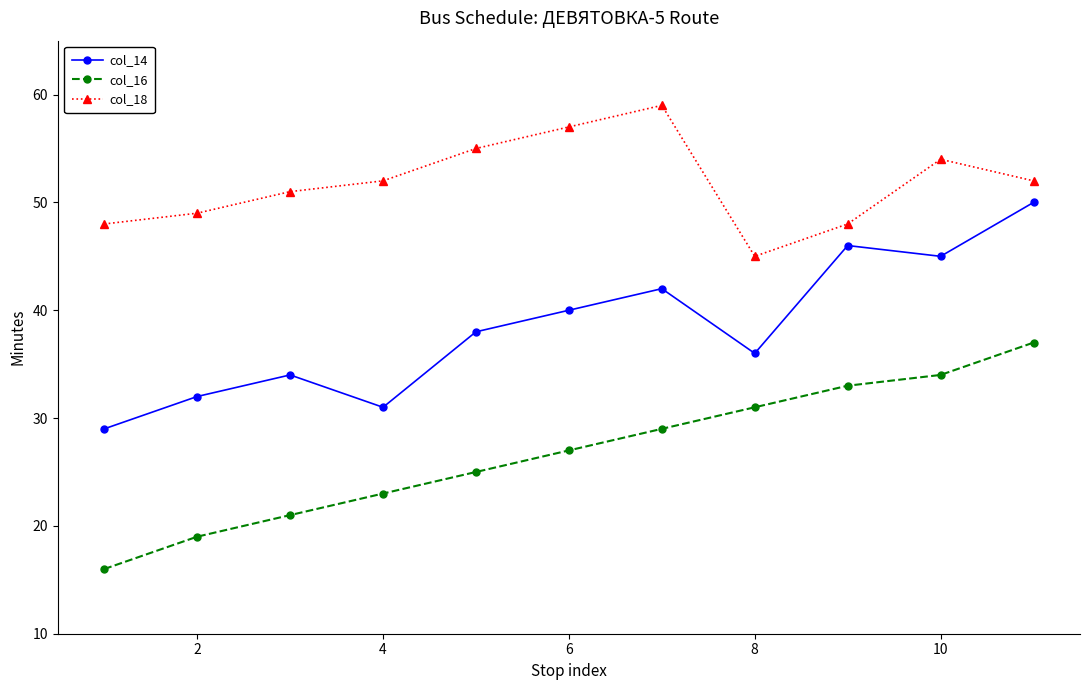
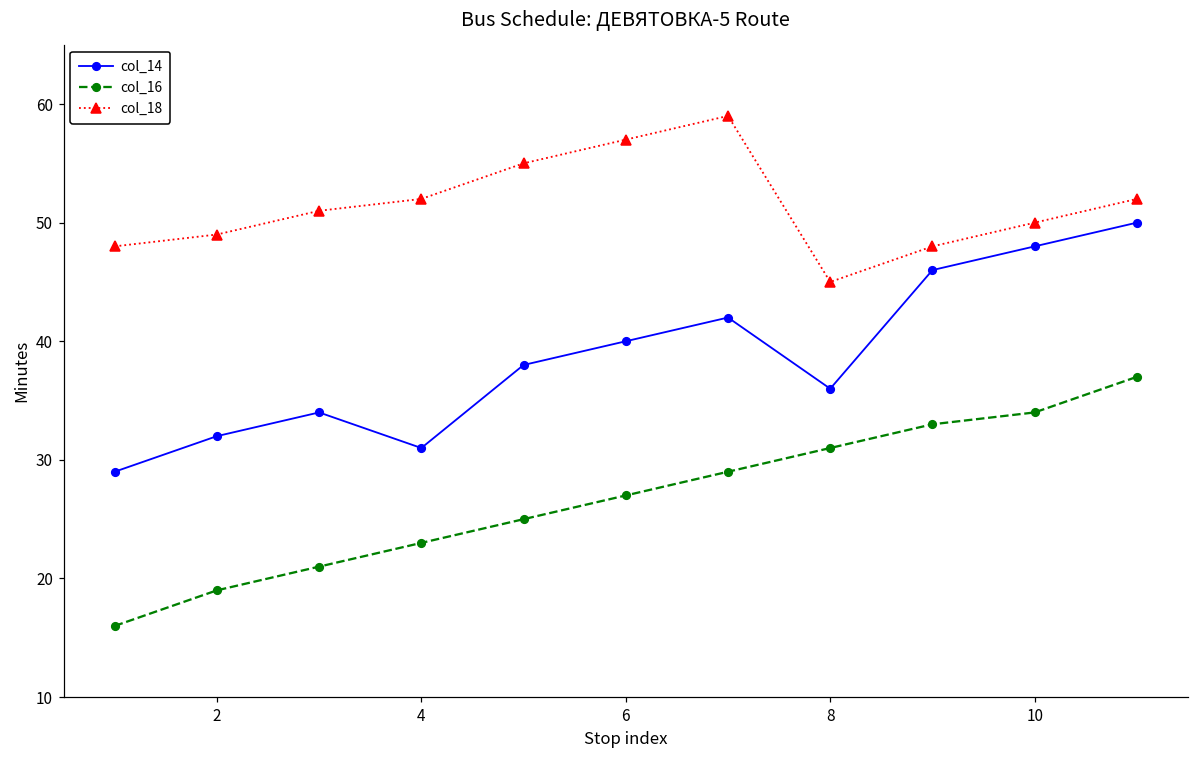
  {
    "col_14": {
      "2": 32,
      "4": 31,
      "6": 40,
      "8": 36,
-     "10": 45
+     "10": 48
    },
    "col_16": {
      "2": 19,
      "4": 23,
      "6": 27,
      "8": 31,
      "10": 34
    },
    "col_18": {
      "2": 49,
      "4": 52,
      "6": 57,
      "8": 45,
-     "10": 54
+     "10": 50
    }
  }
